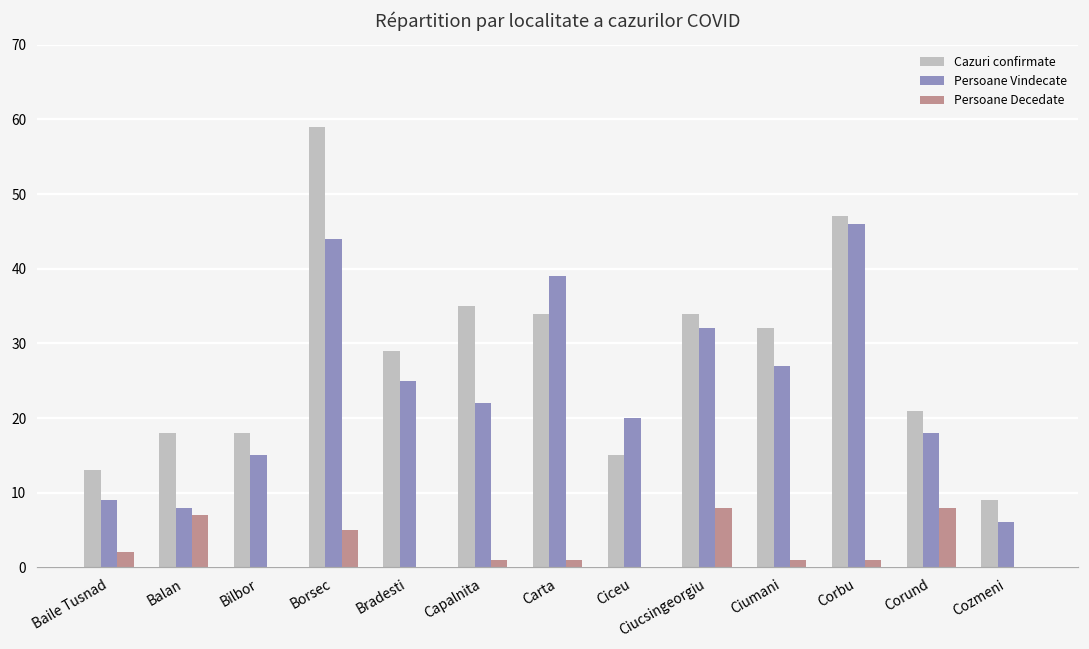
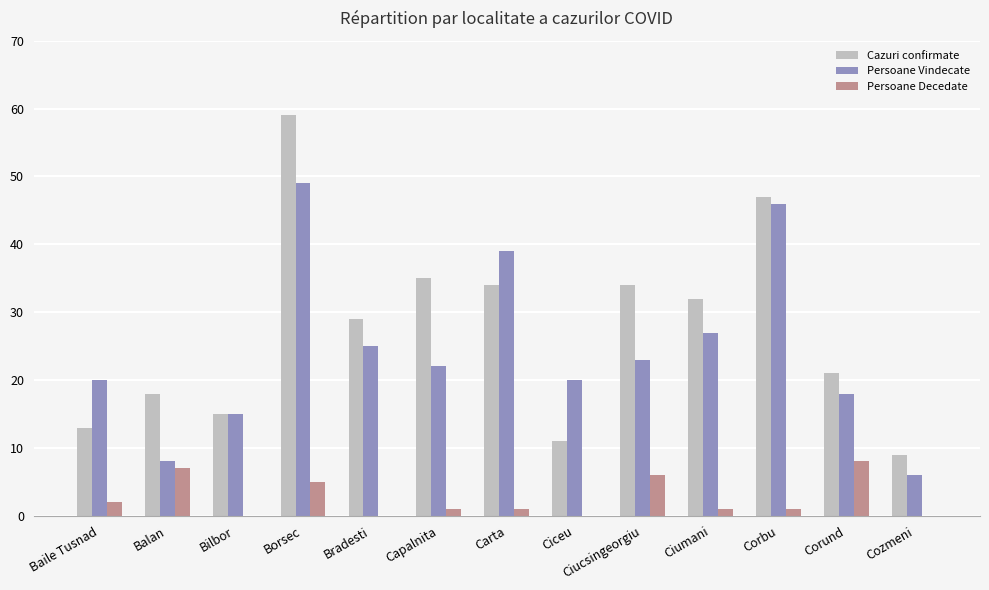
  {
    "Cazuri confirmate": {
      "Baile Tusnad": 13,
      "Balan": 18,
-     "Bilbor": 18,
+     "Bilbor": 15,
      "Borsec": 59,
      "Bradesti": 29,
      "Capalnita": 35,
      "Carta": 34,
-     "Ciceu": 15,
+     "Ciceu": 11,
      "Ciucsingeorgiu": 34,
      "Ciumani": 32,
      "Corbu": 47,
      "Corund": 21,
      "Cozmeni": 9
    },
    "Persoane Vindecate": {
-     "Baile Tusnad": 9,
+     "Baile Tusnad": 20,
      "Balan": 8,
      "Bilbor": 15,
-     "Borsec": 44,
+     "Borsec": 49,
      "Bradesti": 25,
      "Capalnita": 22,
      "Carta": 39,
      "Ciceu": 20,
-     "Ciucsingeorgiu": 32,
+     "Ciucsingeorgiu": 23,
      "Ciumani": 27,
      "Corbu": 46,
      "Corund": 18,
      "Cozmeni": 6
    },
    "Persoane Decedate": {
      "Baile Tusnad": 2,
      "Balan": 7,
      "Bilbor": 0,
      "Borsec": 5,
      "Bradesti": 0,
      "Capalnita": 1,
      "Carta": 1,
      "Ciceu": 0,
-     "Ciucsingeorgiu": 8,
+     "Ciucsingeorgiu": 6,
      "Ciumani": 1,
      "Corbu": 1,
      "Corund": 8,
      "Cozmeni": 0
    }
  }
